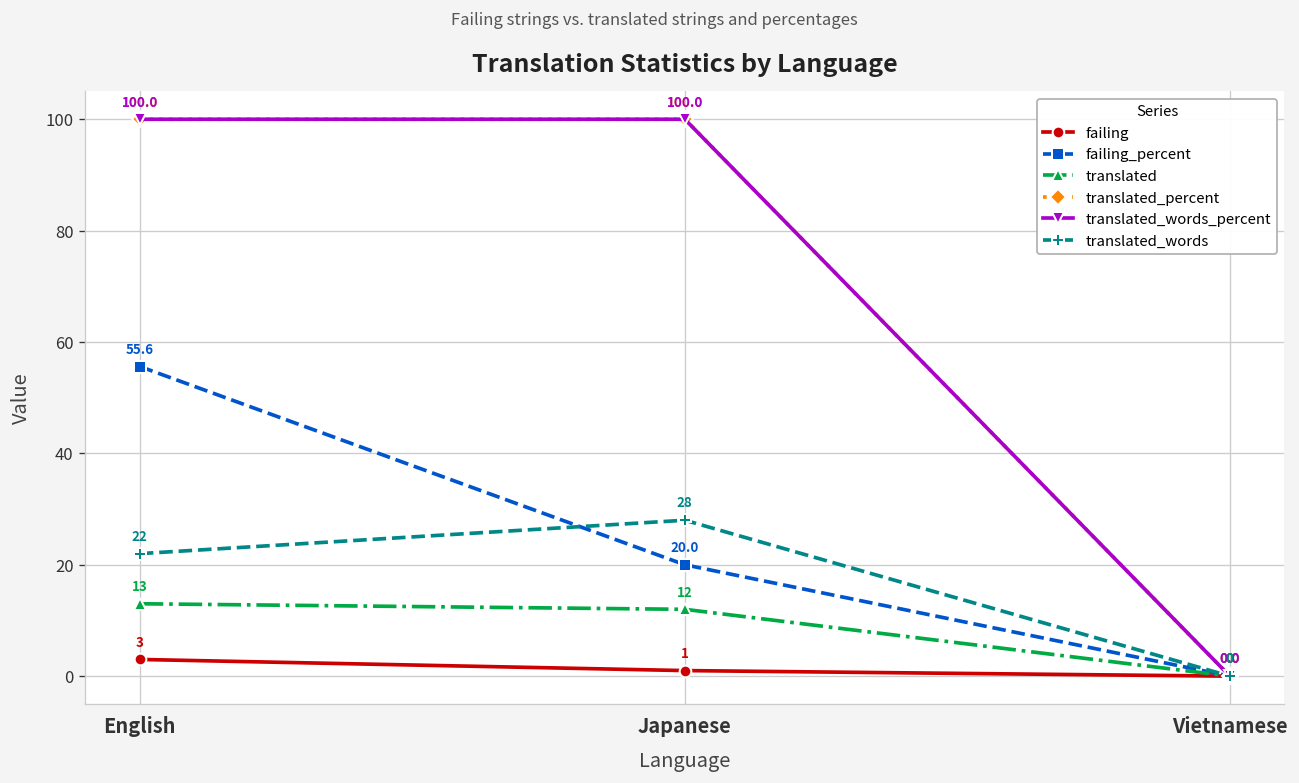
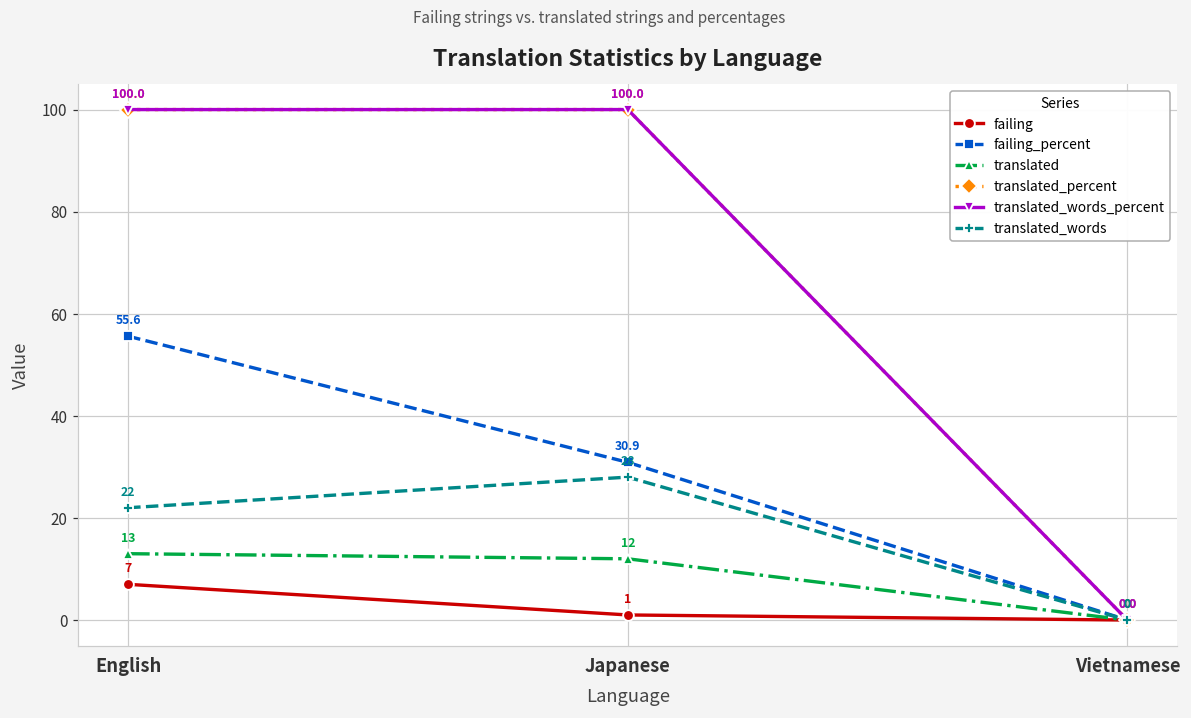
  {
    "failing": {
-     "English": 3,
+     "English": 7,
      "Japanese": 1
    },
    "failing_percent": {
      "English": 55.6,
-     "Japanese": 20.0
+     "Japanese": 30.9
    },
    "translated": {
      "English": 13,
      "Japanese": 12
    },
    "translated_words": {
      "English": 22,
      "Japanese": 28
    }
  }
